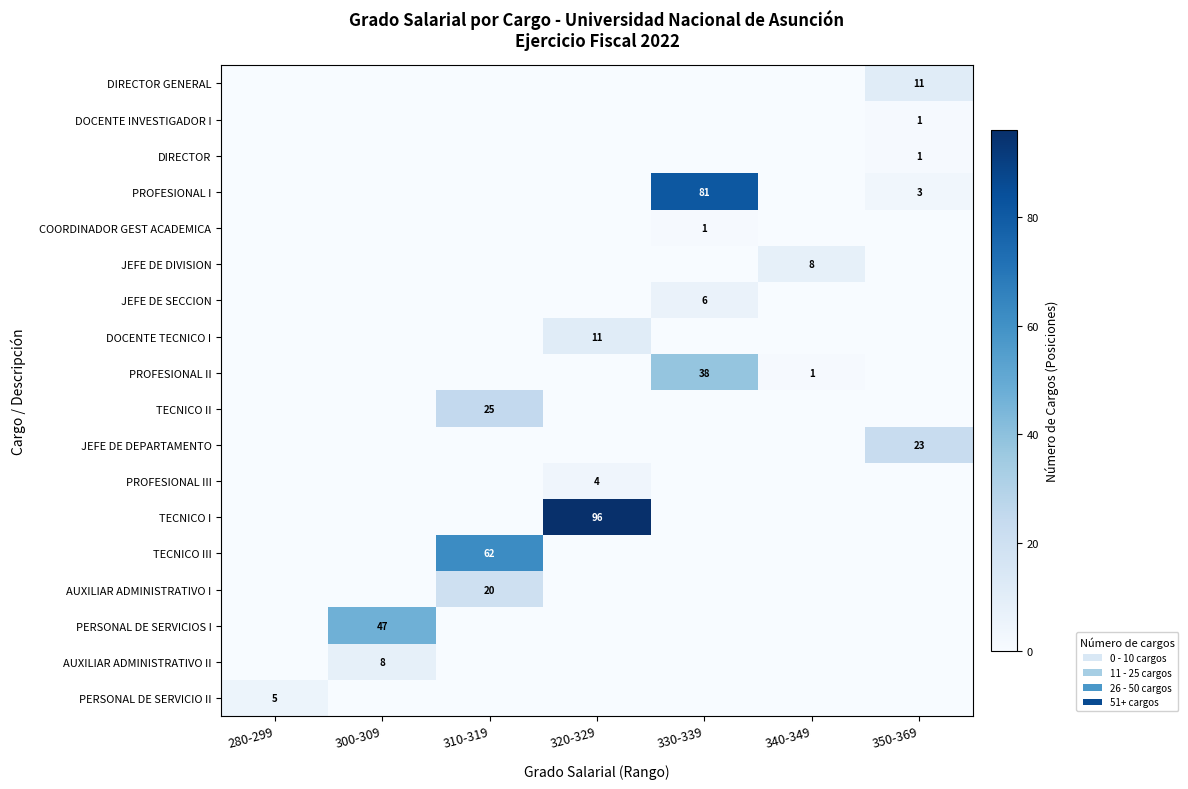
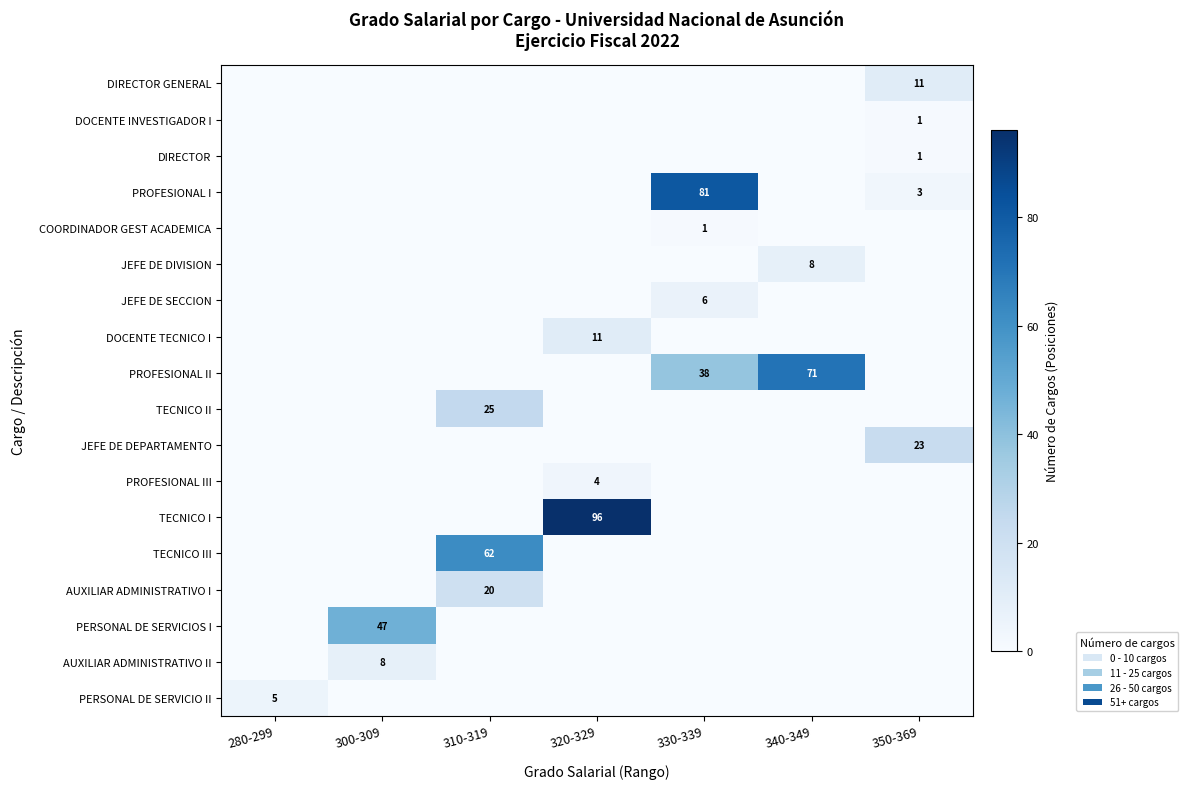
  {
    "DIRECTOR GENERAL": {
      "350-369": 11
    },
    "DOCENTE INVESTIGADOR I": {
      "350-369": 1
    },
    "DIRECTOR": {
      "350-369": 1
    },
    "PROFESIONAL I": {
      "330-339": 81,
      "350-369": 3
    },
    "COORDINADOR GEST ACADEMICA": {
      "330-339": 1
    },
    "JEFE DE DIVISION": {
      "340-349": 8
    },
    "JEFE DE SECCION": {
      "330-339": 6
    },
    "DOCENTE TECNICO I": {
      "320-329": 11
    },
    "PROFESIONAL II": {
      "330-339": 38,
-     "340-349": 1
+     "340-349": 71
    },
    "TECNICO II": {
      "310-319": 25
    },
    "JEFE DE DEPARTAMENTO": {
      "350-369": 23
    },
    "PROFESIONAL III": {
      "320-329": 4
    },
    "TECNICO I": {
      "320-329": 96
    },
    "TECNICO III": {
      "310-319": 62
    },
    "AUXILIAR ADMINISTRATIVO I": {
      "310-319": 20
    },
    "PERSONAL DE SERVICIOS I": {
      "300-309": 47
    },
    "AUXILIAR ADMINISTRATIVO II": {
      "300-309": 8
    },
    "PERSONAL DE SERVICIO II": {
      "280-299": 5
    }
  }
